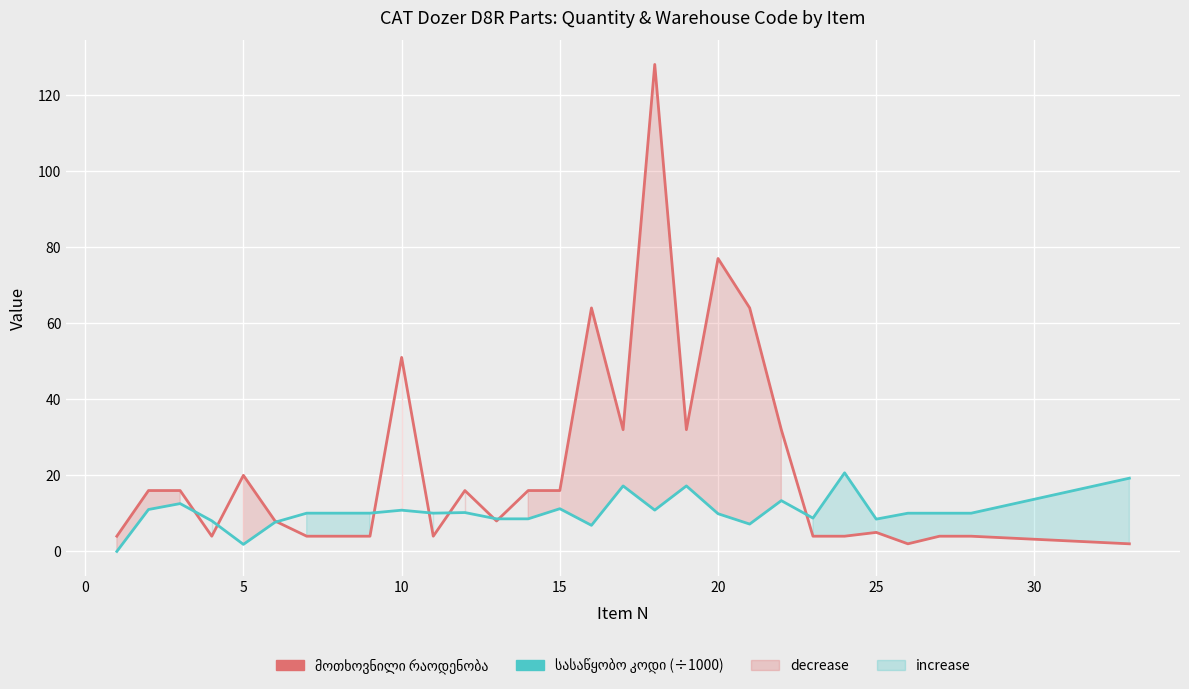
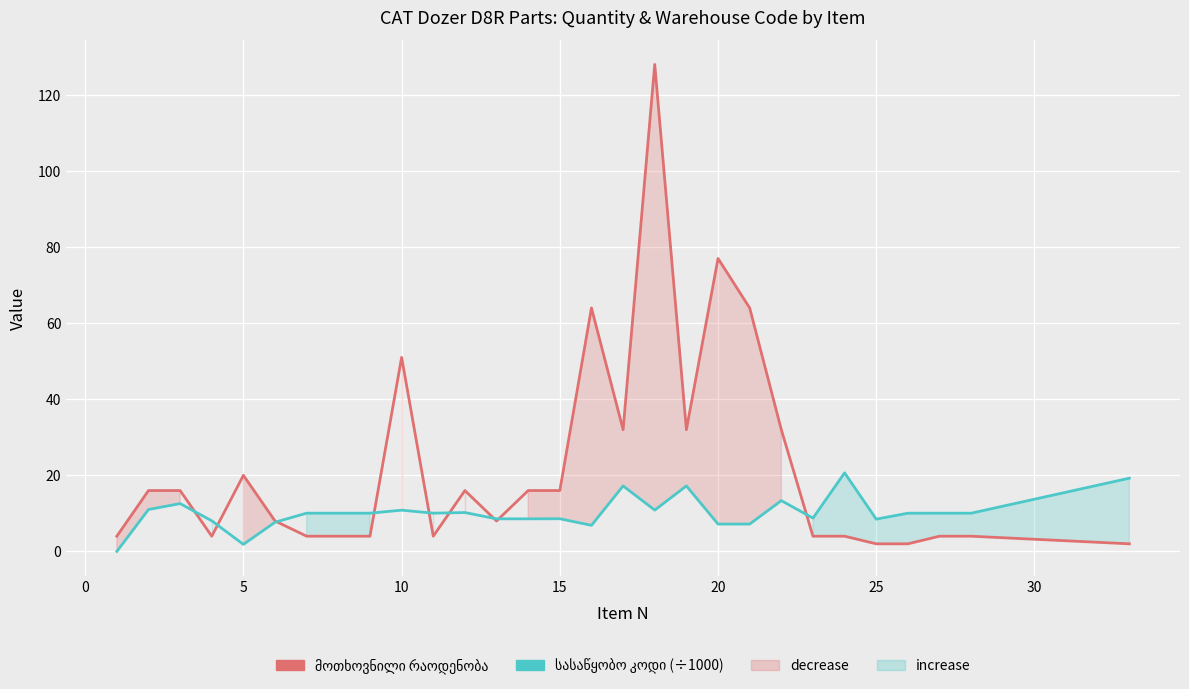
  {
    "მოთხოვნილი რაოდენობა": {
      "5": 20,
      "10": 51,
      "15": 16,
      "20": 77,
-     "25": 5
+     "25": 2
    },
    "სასაწყობო კოდი (÷1000)": {
      "5": 2,
      "10": 11,
-     "15": 11,
-     "20": 10,
+     "15": 9,
+     "20": 7,
      "25": 8
    }
  }
